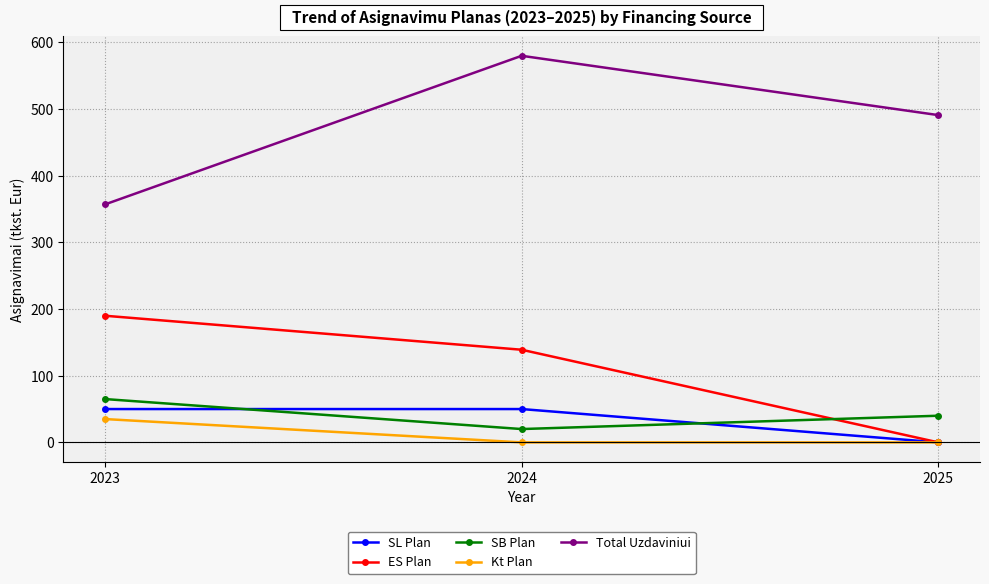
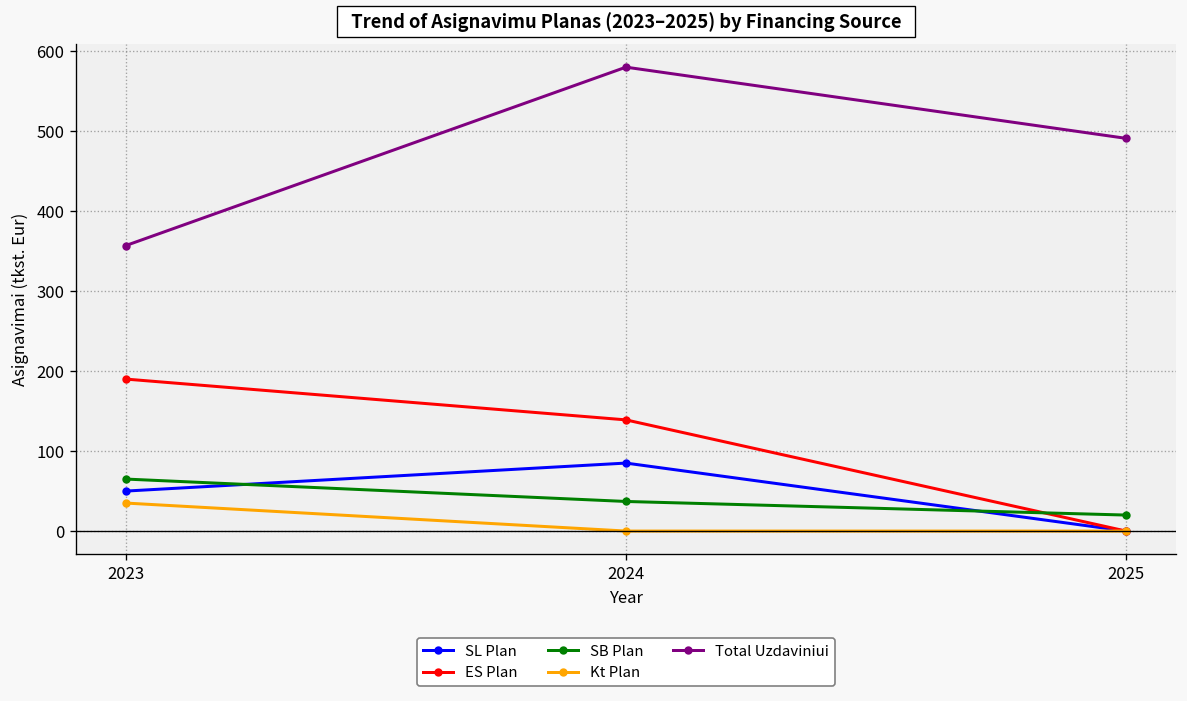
  {
    "SL Plan": {
      "2023": 50,
-     "2024": 50
+     "2024": 90
    },
    "ES Plan": {
      "2023": 190,
      "2024": 140
    },
    "SB Plan": {
      "2023": 70,
-     "2024": 20,
-     "2025": 40
+     "2024": 40,
+     "2025": 20
    },
    "Kt Plan": {
      "2023": 40,
      "2024": 0
    },
    "Total Uzdaviniui": {
      "2023": 360,
      "2024": 580,
      "2025": 490
    }
  }
